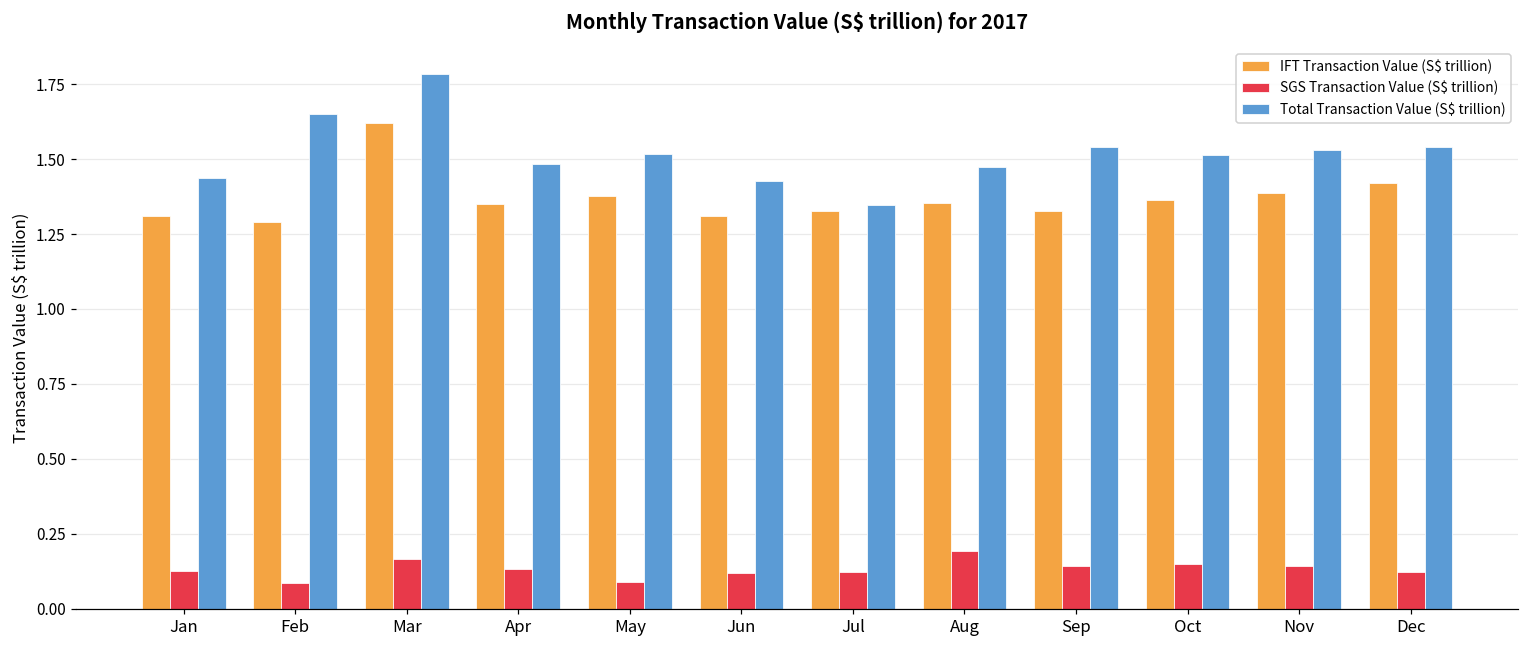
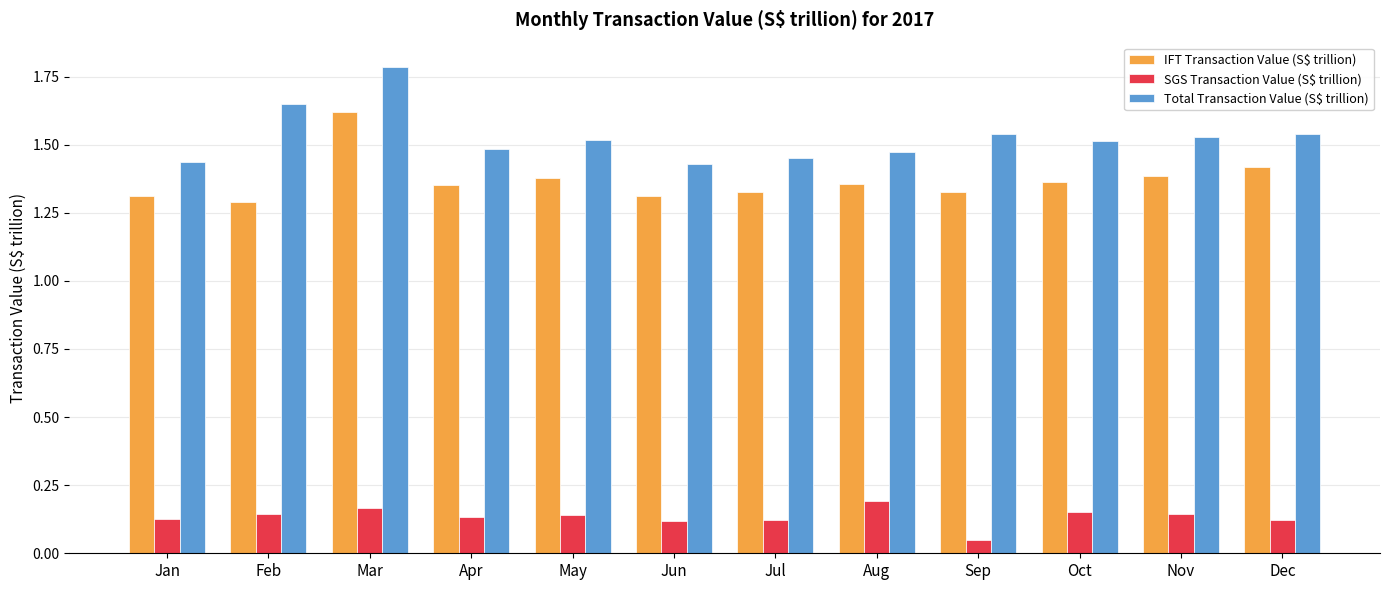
  {
    "IFT Transaction Value (S$ trillion)": {
      "Jan": 1.31,
      "Feb": 1.29,
      "Mar": 1.62,
      "Apr": 1.35,
      "May": 1.38,
      "Jun": 1.31,
      "Jul": 1.33,
      "Aug": 1.35,
      "Sep": 1.33,
      "Oct": 1.36,
      "Nov": 1.39,
      "Dec": 1.42
    },
    "SGS Transaction Value (S$ trillion)": {
      "Jan": 0.12,
-     "Feb": 0.08,
+     "Feb": 0.14,
      "Mar": 0.16,
      "Apr": 0.13,
-     "May": 0.09,
+     "May": 0.14,
      "Jun": 0.12,
      "Jul": 0.12,
      "Aug": 0.19,
-     "Sep": 0.14,
+     "Sep": 0.05,
      "Oct": 0.15,
      "Nov": 0.14,
      "Dec": 0.12
    },
    "Total Transaction Value (S$ trillion)": {
      "Jan": 1.44,
      "Feb": 1.65,
      "Mar": 1.79,
      "Apr": 1.48,
      "May": 1.52,
      "Jun": 1.43,
-     "Jul": 1.35,
+     "Jul": 1.45,
      "Aug": 1.47,
      "Sep": 1.54,
      "Oct": 1.51,
      "Nov": 1.53,
      "Dec": 1.54
    }
  }
